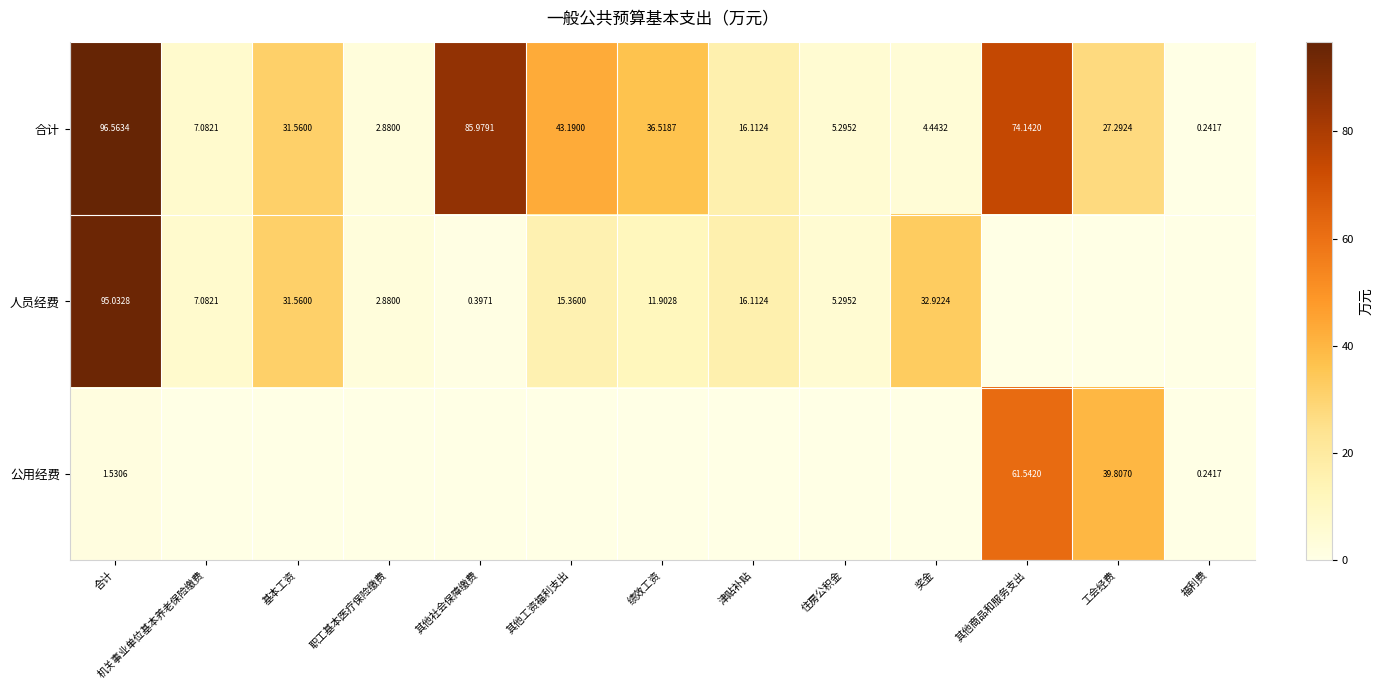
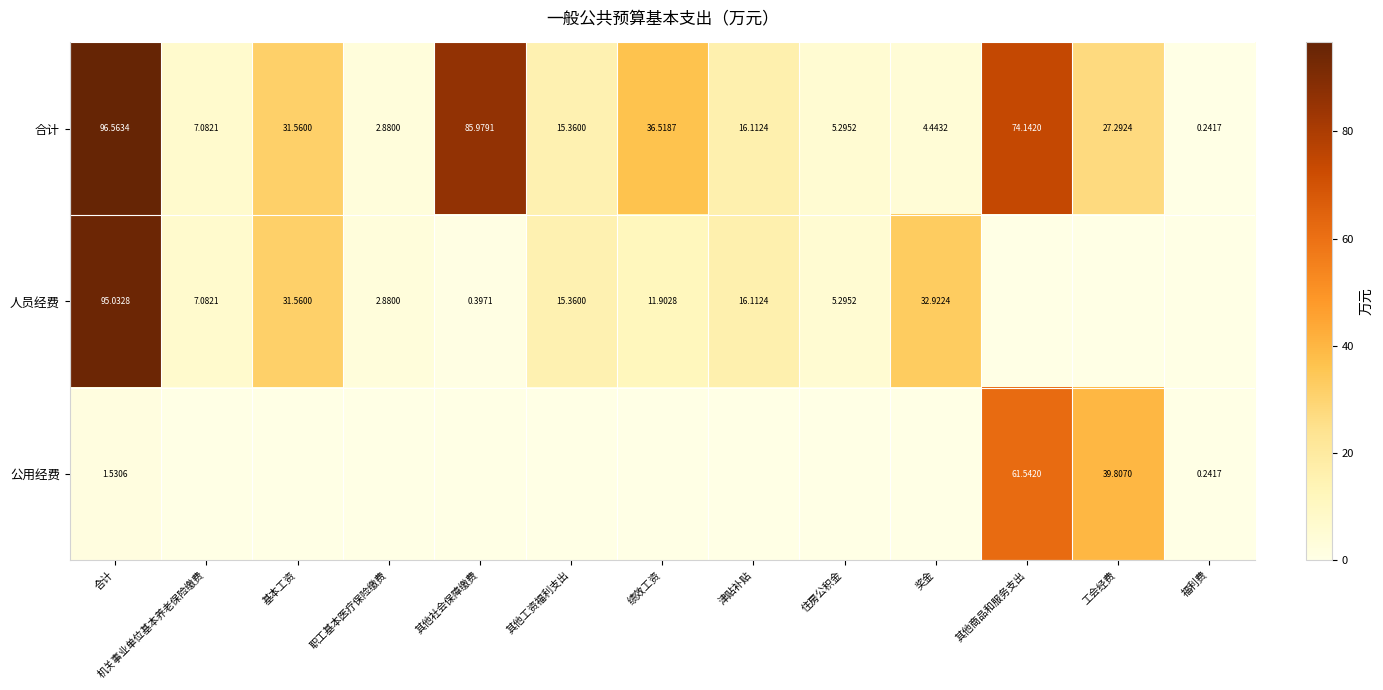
  {
    "合计": {
      "合计": 96.5634,
      "机关事业单位基本养老保险缴费": 7.0821,
      "基本工资": 31.5600,
      "职工基本医疗保险缴费": 2.8800,
      "其他社会保障缴费": 85.9791,
-     "其他工资福利支出": 43.1900,
+     "其他工资福利支出": 15.3600,
      "绩效工资": 36.5187,
      "津贴补贴": 16.1124,
      "住房公积金": 5.2952,
      "奖金": 4.4432,
      "其他商品和服务支出": 74.1420,
      "工会经费": 27.2924,
      "福利费": 0.2417
    },
    "人员经费": {
      "合计": 95.0328,
      "机关事业单位基本养老保险缴费": 7.0821,
      "基本工资": 31.5600,
      "职工基本医疗保险缴费": 2.8800,
      "其他社会保障缴费": 0.3971,
      "其他工资福利支出": 15.3600,
      "绩效工资": 11.9028,
      "津贴补贴": 16.1124,
      "住房公积金": 5.2952,
      "奖金": 32.9224
    },
    "公用经费": {
      "合计": 1.5306,
      "其他商品和服务支出": 61.5420,
      "工会经费": 39.8070,
      "福利费": 0.2417
    }
  }
